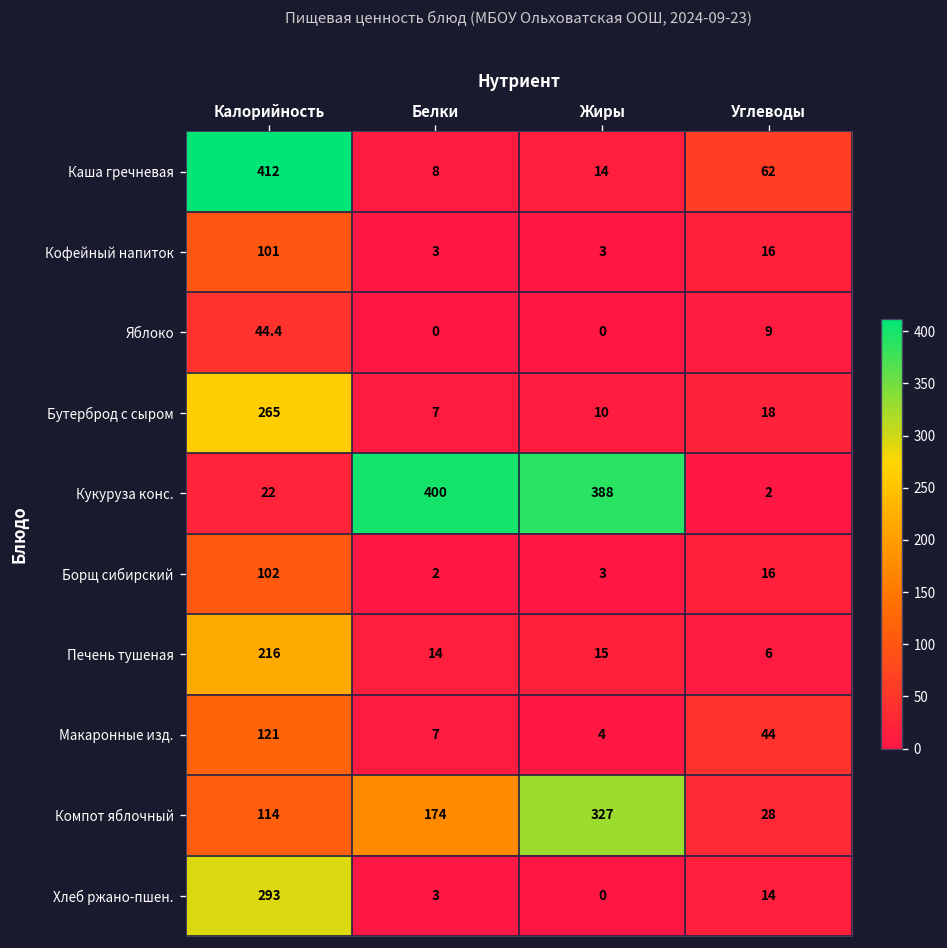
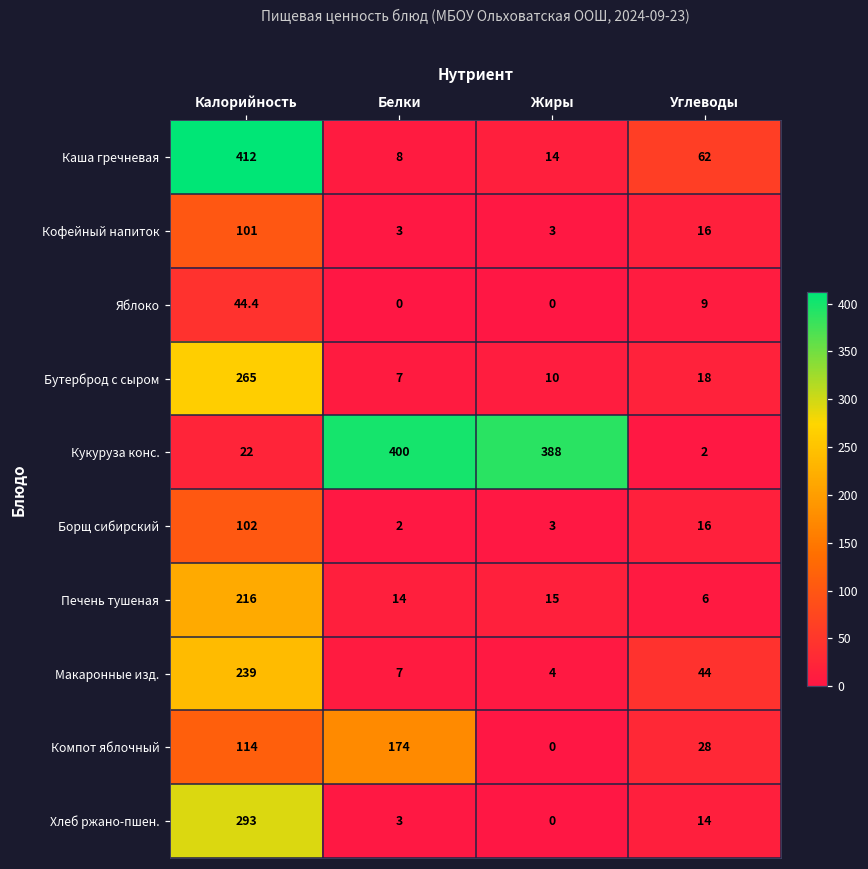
  {
    "Каша гречневая": {
      "Калорийность": 412,
      "Белки": 8,
      "Жиры": 14,
      "Углеводы": 62
    },
    "Кофейный напиток": {
      "Калорийность": 101,
      "Белки": 3,
      "Жиры": 3,
      "Углеводы": 16
    },
    "Яблоко": {
      "Калорийность": 44.4,
      "Белки": 0,
      "Жиры": 0,
      "Углеводы": 9
    },
    "Бутерброд с сыром": {
      "Калорийность": 265,
      "Белки": 7,
      "Жиры": 10,
      "Углеводы": 18
    },
    "Кукуруза конс.": {
      "Калорийность": 22,
      "Белки": 400,
      "Жиры": 388,
      "Углеводы": 2
    },
    "Борщ сибирский": {
      "Калорийность": 102,
      "Белки": 2,
      "Жиры": 3,
      "Углеводы": 16
    },
    "Печень тушеная": {
      "Калорийность": 216,
      "Белки": 14,
      "Жиры": 15,
      "Углеводы": 6
    },
    "Макаронные изд.": {
-     "Калорийность": 121,
+     "Калорийность": 239,
      "Белки": 7,
      "Жиры": 4,
      "Углеводы": 44
    },
    "Компот яблочный": {
      "Калорийность": 114,
      "Белки": 174,
-     "Жиры": 327,
+     "Жиры": 0,
      "Углеводы": 28
    },
    "Хлеб ржано-пшен.": {
      "Калорийность": 293,
      "Белки": 3,
      "Жиры": 0,
      "Углеводы": 14
    }
  }
